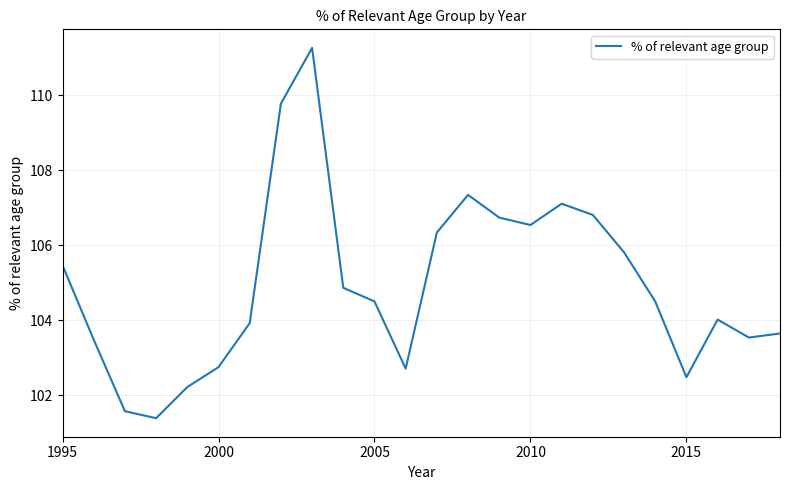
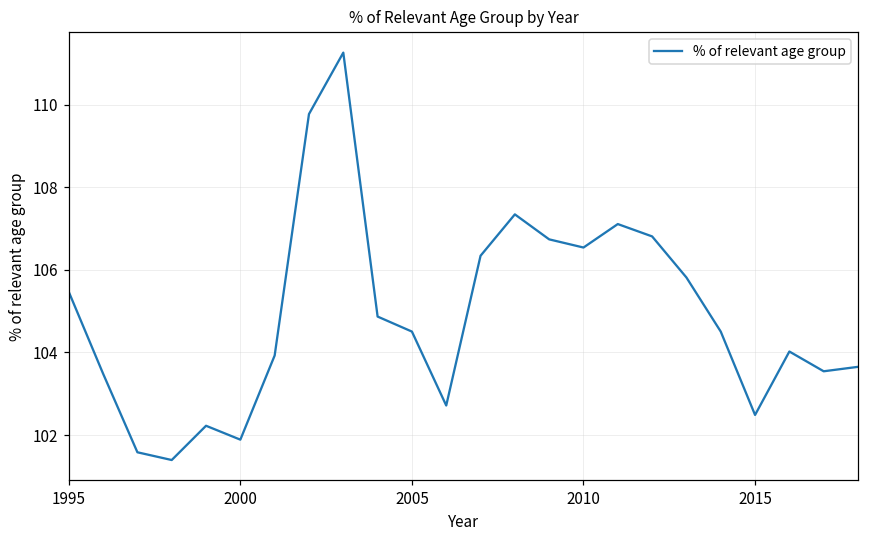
  {
    "1995": 105.5,
-   "2000": 102.8,
+   "2000": 101.9,
    "2005": 104.5,
    "2010": 106.5,
    "2015": 102.5
  }
